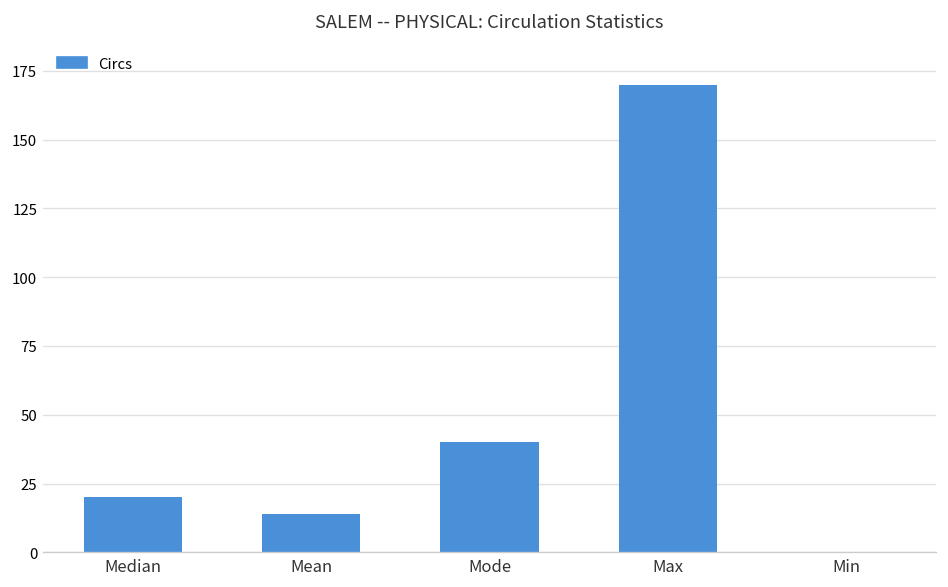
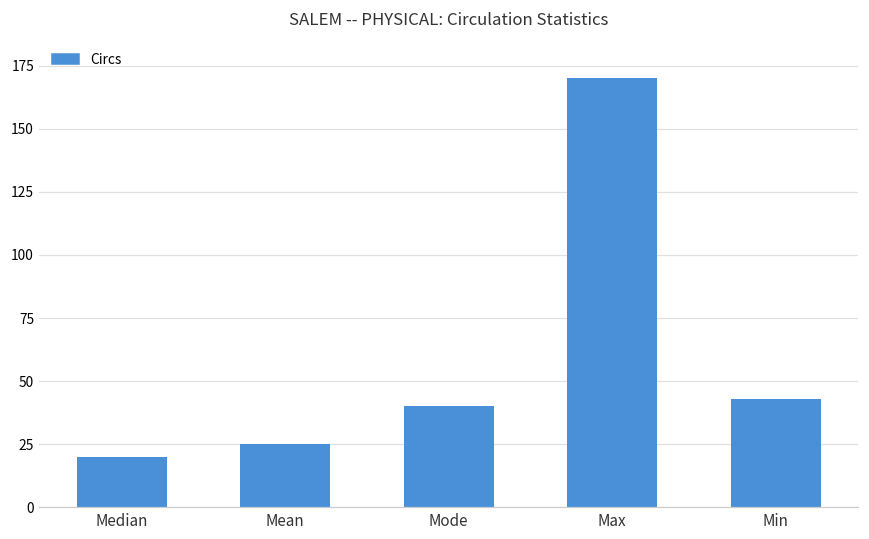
  {
    "Median": 20,
-   "Mean": 14,
+   "Mean": 25,
    "Mode": 40,
    "Max": 170,
-   "Min": 0
+   "Min": 43
  }
